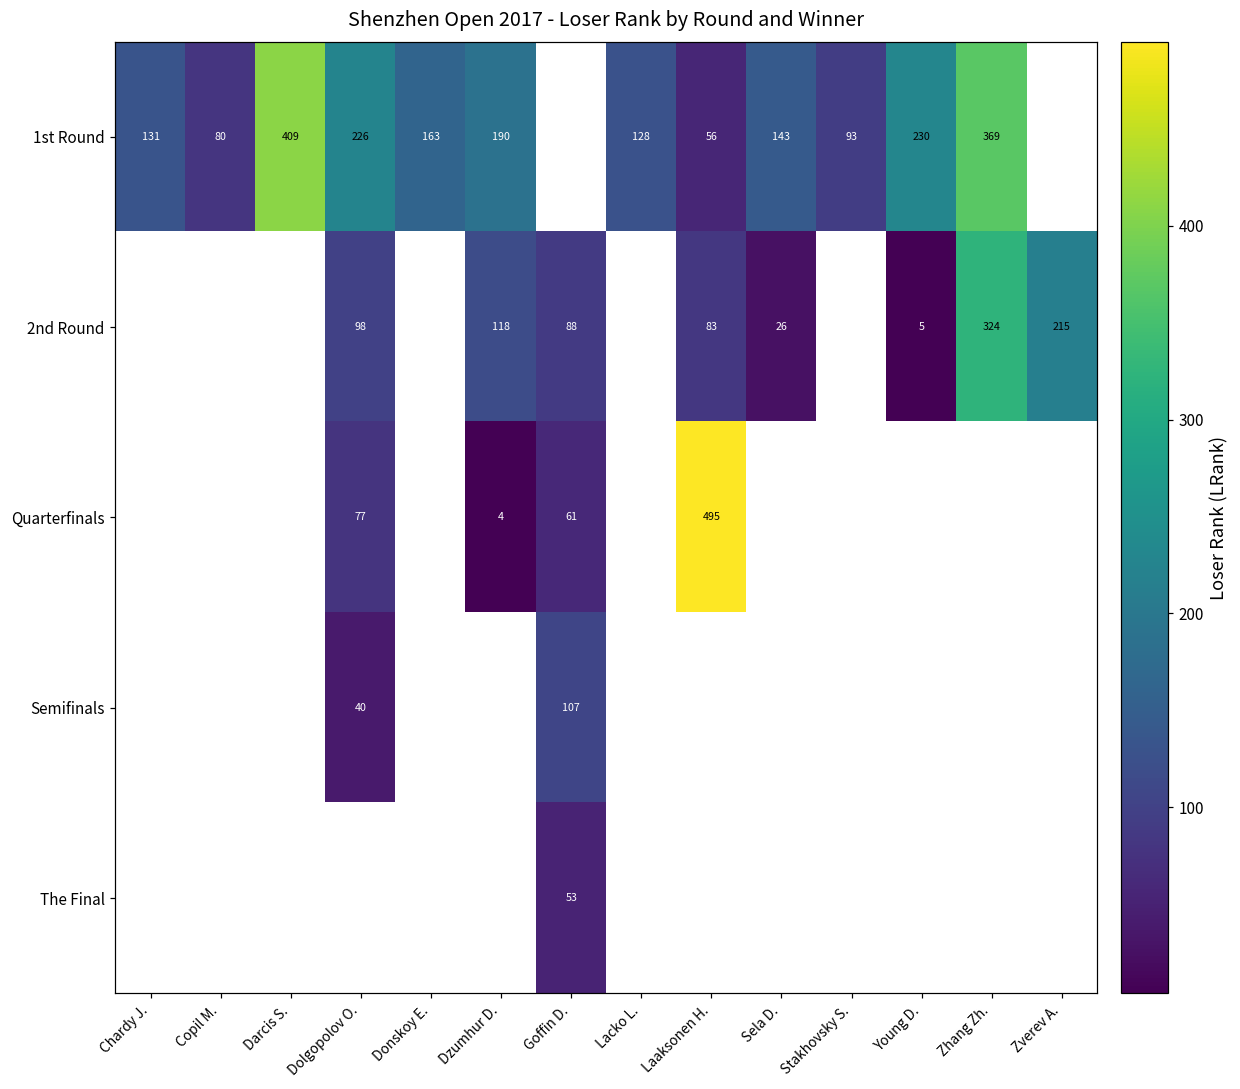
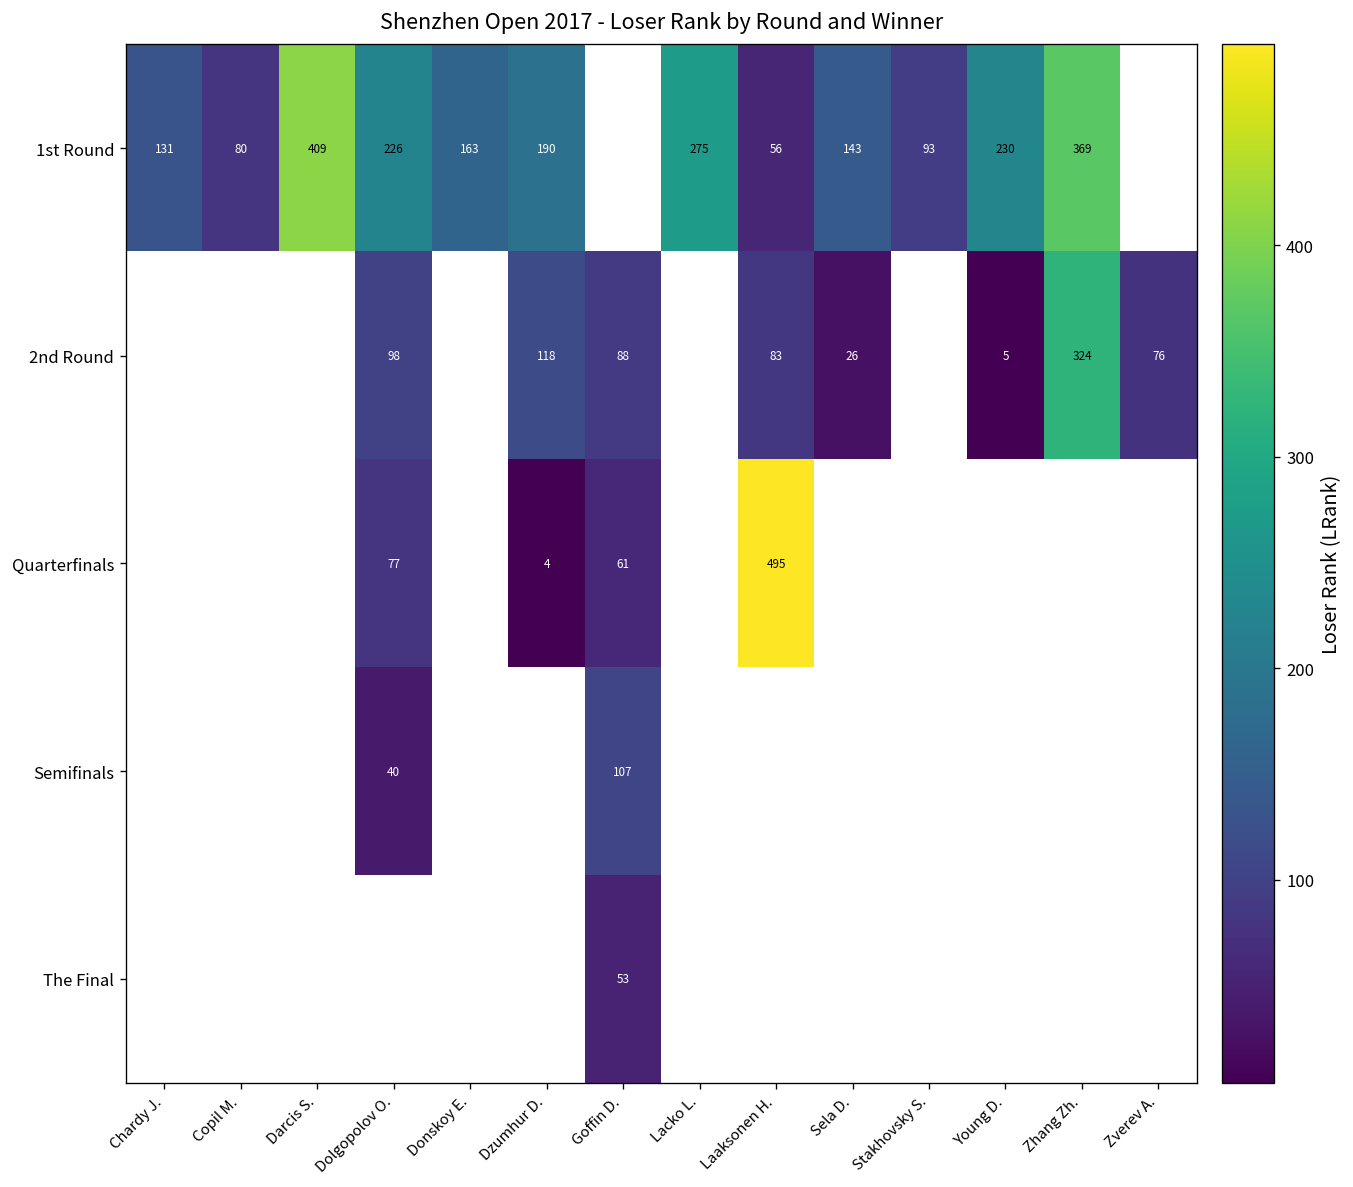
  {
    "1st Round": {
      "Chardy J.": 131,
      "Copil M.": 80,
      "Darcis S.": 409,
      "Dolgopolov O.": 226,
      "Donskoy E.": 163,
      "Dzumhur D.": 190,
-     "Lacko L.": 128,
+     "Lacko L.": 275,
      "Laaksonen H.": 56,
      "Sela D.": 143,
      "Stakhovsky S.": 93,
      "Young D.": 230,
      "Zhang Zh.": 369
    },
    "2nd Round": {
      "Dolgopolov O.": 98,
      "Dzumhur D.": 118,
      "Goffin D.": 88,
      "Laaksonen H.": 83,
      "Sela D.": 26,
      "Young D.": 5,
      "Zhang Zh.": 324,
-     "Zverev A.": 215
+     "Zverev A.": 76
    },
    "Quarterfinals": {
      "Dolgopolov O.": 77,
      "Dzumhur D.": 4,
      "Goffin D.": 61,
      "Laaksonen H.": 495
    },
    "Semifinals": {
      "Dolgopolov O.": 40,
      "Goffin D.": 107
    },
    "The Final": {
      "Goffin D.": 53
    }
  }
